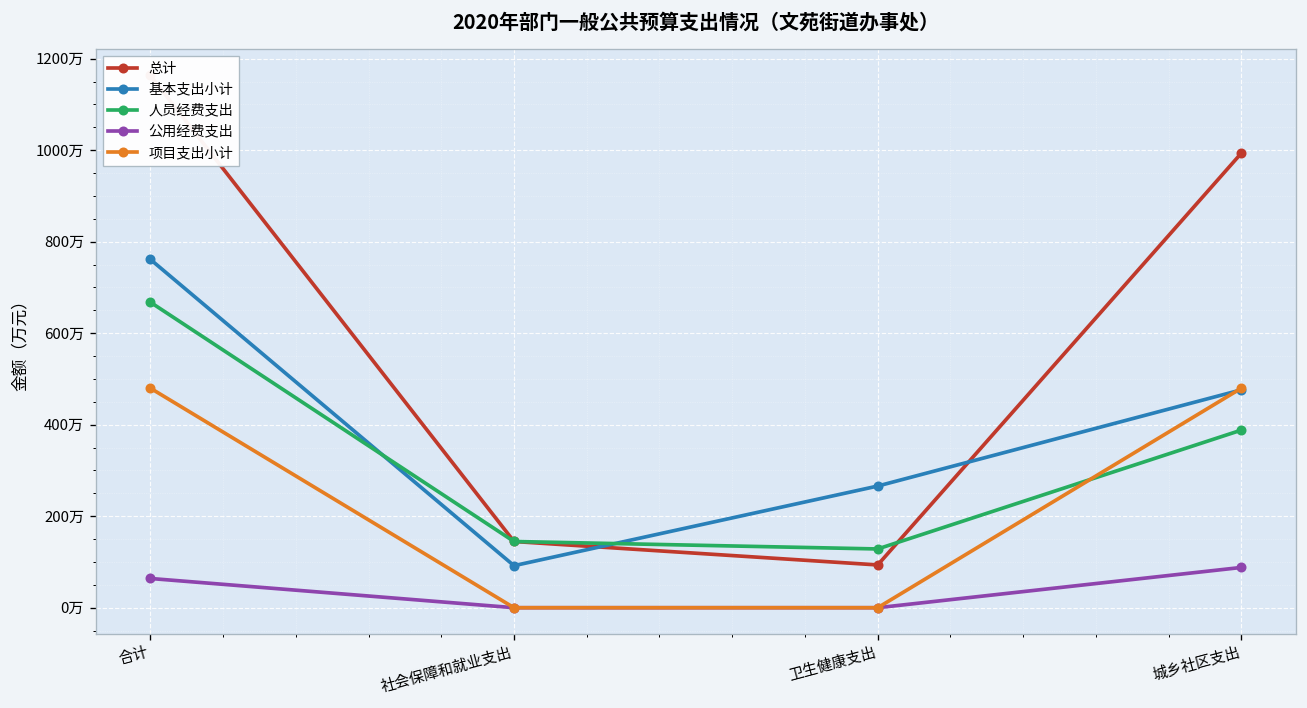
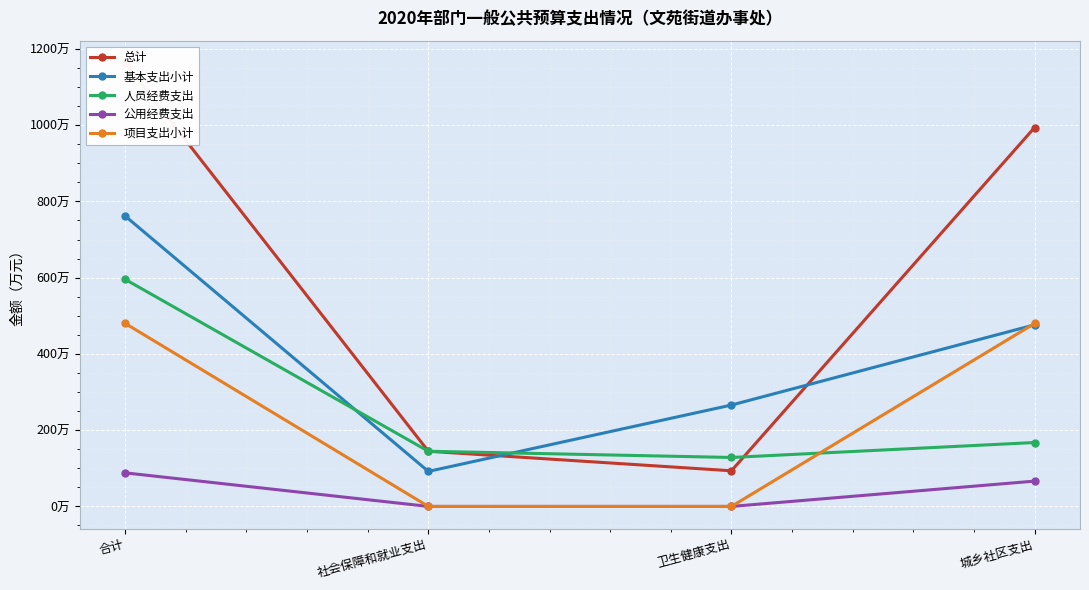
  {
    "总计": {
      "卫生健康支出": "90万",
      "城乡社区支出": "990万"
    },
    "基本支出小计": {
      "合计": "760万",
      "社会保障和就业支出": "90万",
      "卫生健康支出": "270万"
    },
    "人员经费支出": {
-     "合计": "670万",
+     "合计": "600万",
      "卫生健康支出": "130万",
-     "城乡社区支出": "390万"
+     "城乡社区支出": "170万"
    },
    "公用经费支出": {
-     "合计": "60万",
-     "城乡社区支出": "90万"
+     "合计": "90万",
+     "城乡社区支出": "70万"
    },
    "项目支出小计": {
      "合计": "480万"
    }
  }
